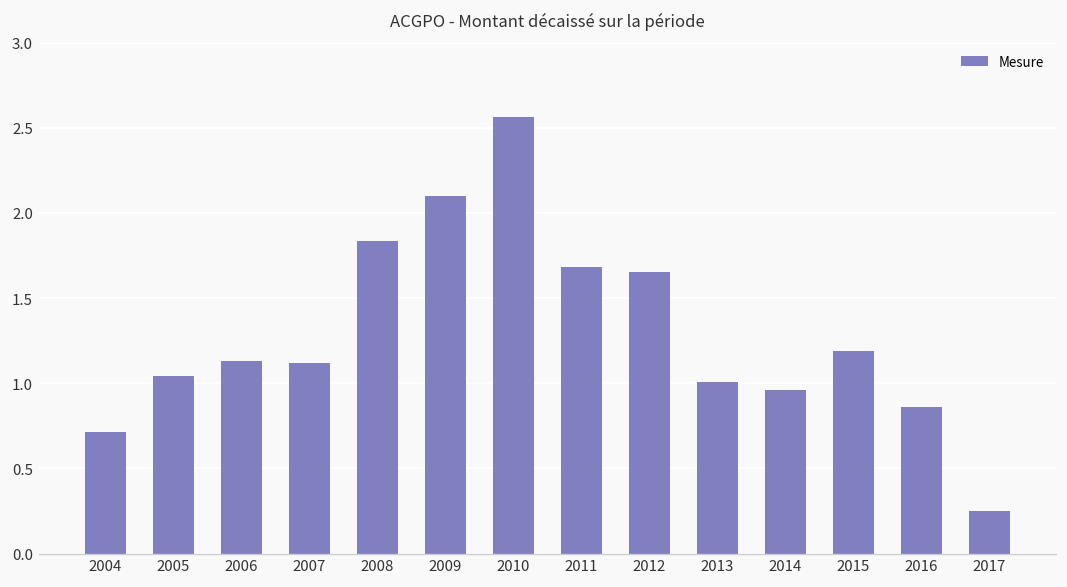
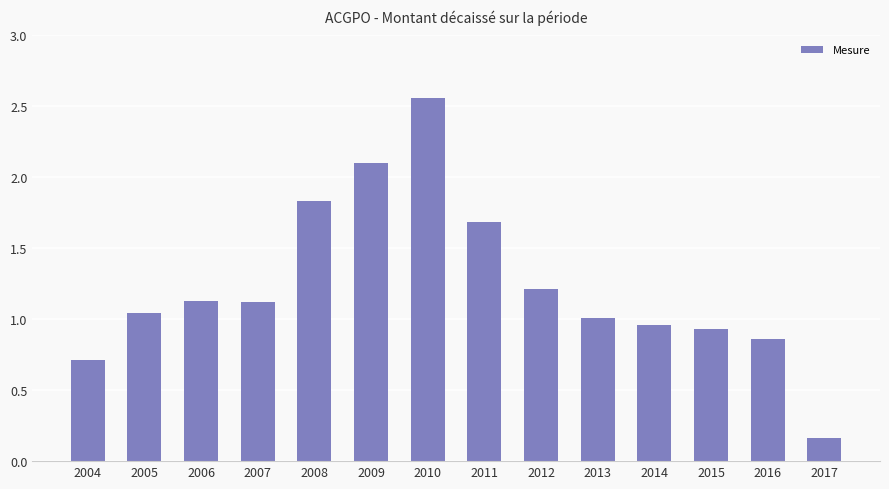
  {
    "2004": 0.71,
    "2005": 1.04,
    "2006": 1.13,
    "2007": 1.12,
    "2008": 1.83,
    "2009": 2.10,
    "2010": 2.56,
    "2011": 1.68,
-   "2012": 1.65,
+   "2012": 1.21,
    "2013": 1.01,
    "2014": 0.96,
-   "2015": 1.19,
+   "2015": 0.93,
    "2016": 0.86,
-   "2017": 0.25
+   "2017": 0.16
  }
